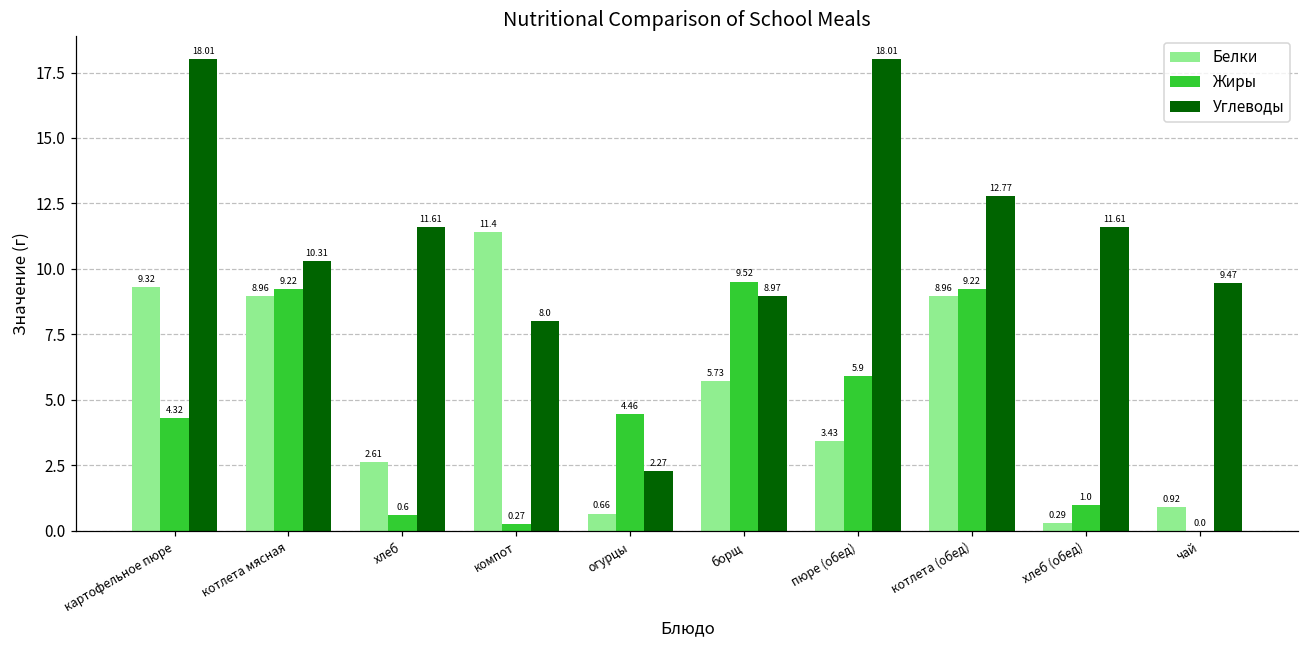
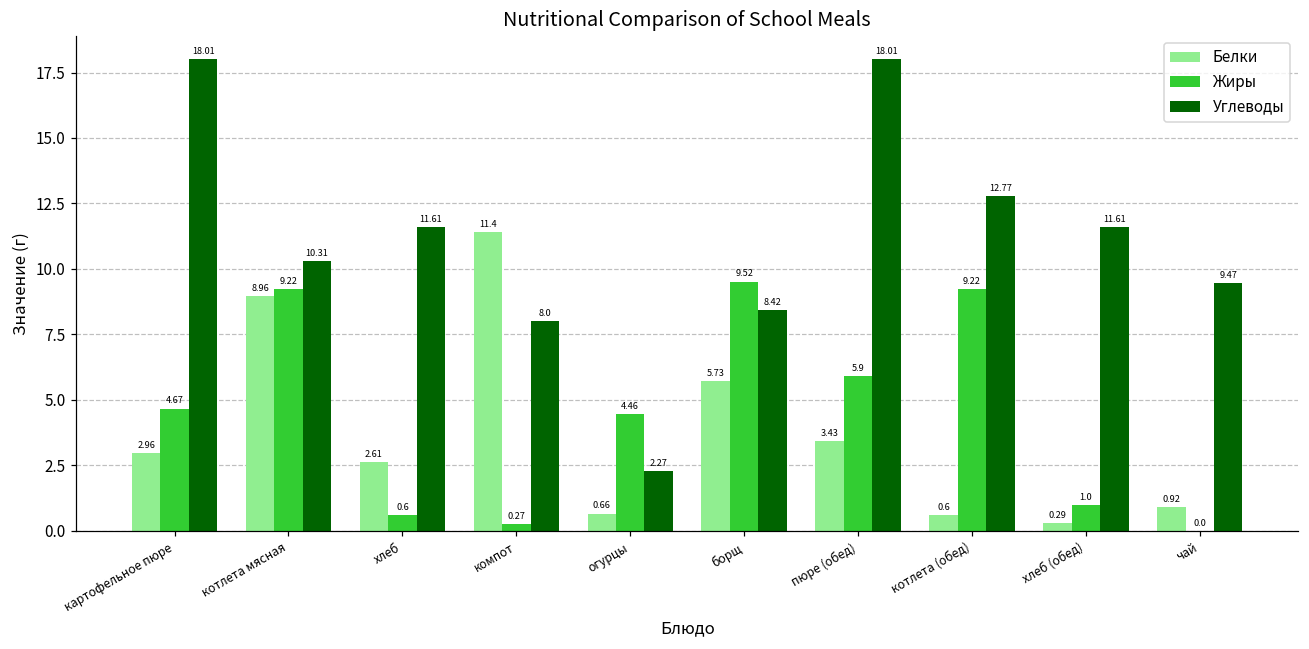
  {
    "Белки": {
-     "картофельное пюре": 9.32,
+     "картофельное пюре": 2.96,
      "котлета мясная": 8.96,
      "хлеб": 2.61,
      "компот": 11.4,
      "огурцы": 0.66,
      "борщ": 5.73,
      "пюре (обед)": 3.43,
-     "котлета (обед)": 8.96,
+     "котлета (обед)": 0.6,
      "хлеб (обед)": 0.29,
      "чай": 0.92
    },
    "Жиры": {
-     "картофельное пюре": 4.32,
+     "картофельное пюре": 4.67,
      "котлета мясная": 9.22,
      "хлеб": 0.6,
      "компот": 0.27,
      "огурцы": 4.46,
      "борщ": 9.52,
      "пюре (обед)": 5.9,
      "котлета (обед)": 9.22,
      "хлеб (обед)": 1.0,
      "чай": 0.0
    },
    "Углеводы": {
      "картофельное пюре": 18.01,
      "котлета мясная": 10.31,
      "хлеб": 11.61,
      "компот": 8.0,
      "огурцы": 2.27,
-     "борщ": 8.97,
+     "борщ": 8.42,
      "пюре (обед)": 18.01,
      "котлета (обед)": 12.77,
      "хлеб (обед)": 11.61,
      "чай": 9.47
    }
  }
